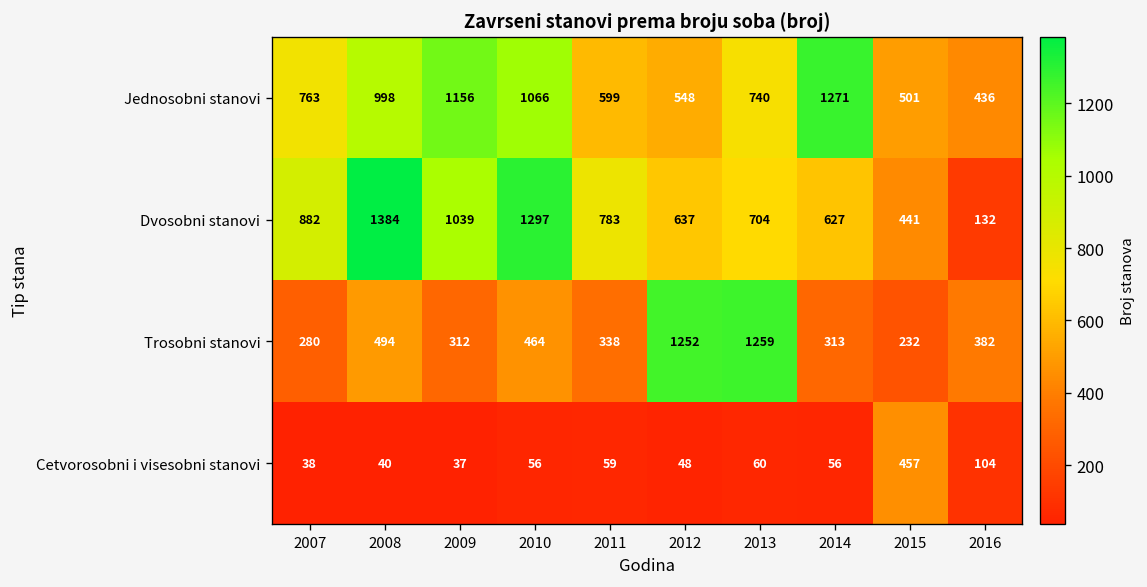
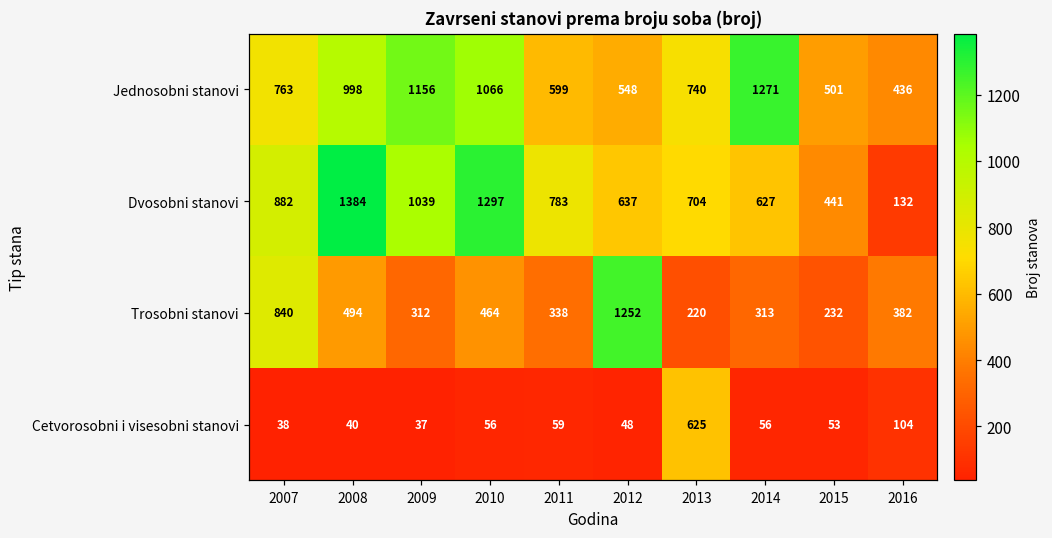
  {
    "Jednosobni stanovi": {
      "2007": 763,
      "2008": 998,
      "2009": 1156,
      "2010": 1066,
      "2011": 599,
      "2012": 548,
      "2013": 740,
      "2014": 1271,
      "2015": 501,
      "2016": 436
    },
    "Dvosobni stanovi": {
      "2007": 882,
      "2008": 1384,
      "2009": 1039,
      "2010": 1297,
      "2011": 783,
      "2012": 637,
      "2013": 704,
      "2014": 627,
      "2015": 441,
      "2016": 132
    },
    "Trosobni stanovi": {
-     "2007": 280,
+     "2007": 840,
      "2008": 494,
      "2009": 312,
      "2010": 464,
      "2011": 338,
      "2012": 1252,
-     "2013": 1259,
+     "2013": 220,
      "2014": 313,
      "2015": 232,
      "2016": 382
    },
    "Cetvorosobni i visesobni stanovi": {
      "2007": 38,
      "2008": 40,
      "2009": 37,
      "2010": 56,
      "2011": 59,
      "2012": 48,
-     "2013": 60,
+     "2013": 625,
      "2014": 56,
-     "2015": 457,
+     "2015": 53,
      "2016": 104
    }
  }
